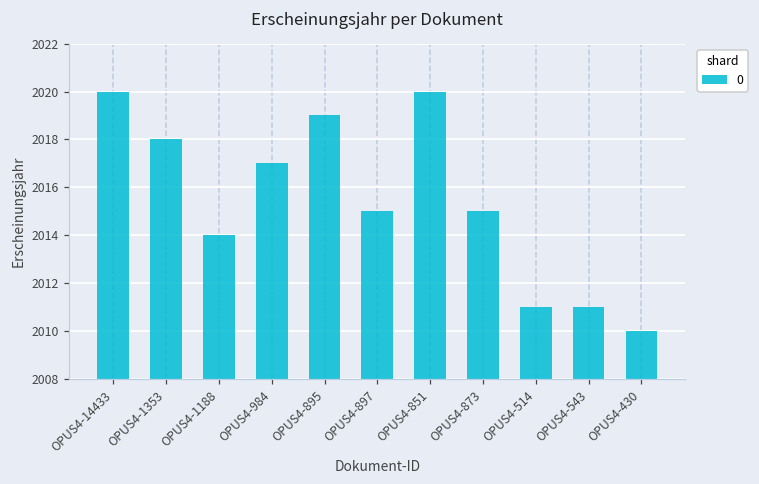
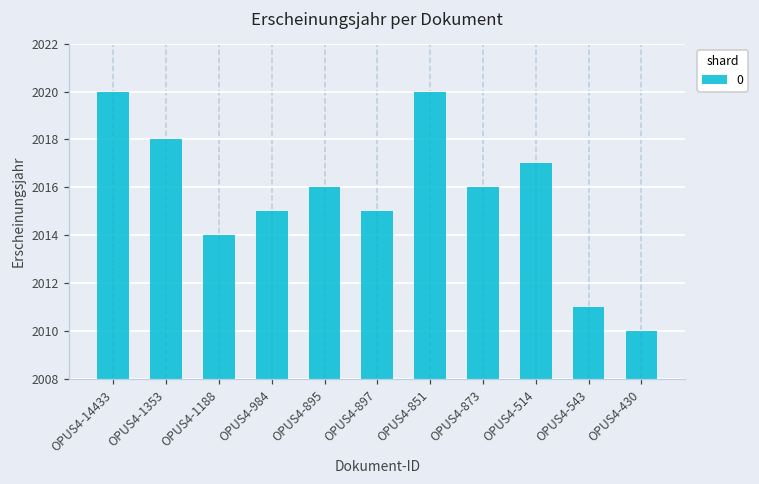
  {
    "OPUS4-14433": 2020,
    "OPUS4-1353": 2018,
    "OPUS4-1188": 2014,
-   "OPUS4-984": 2017,
-   "OPUS4-895": 2019,
+   "OPUS4-984": 2015,
+   "OPUS4-895": 2016,
    "OPUS4-897": 2015,
    "OPUS4-851": 2020,
-   "OPUS4-873": 2015,
-   "OPUS4-514": 2011,
+   "OPUS4-873": 2016,
+   "OPUS4-514": 2017,
    "OPUS4-543": 2011,
    "OPUS4-430": 2010
  }
